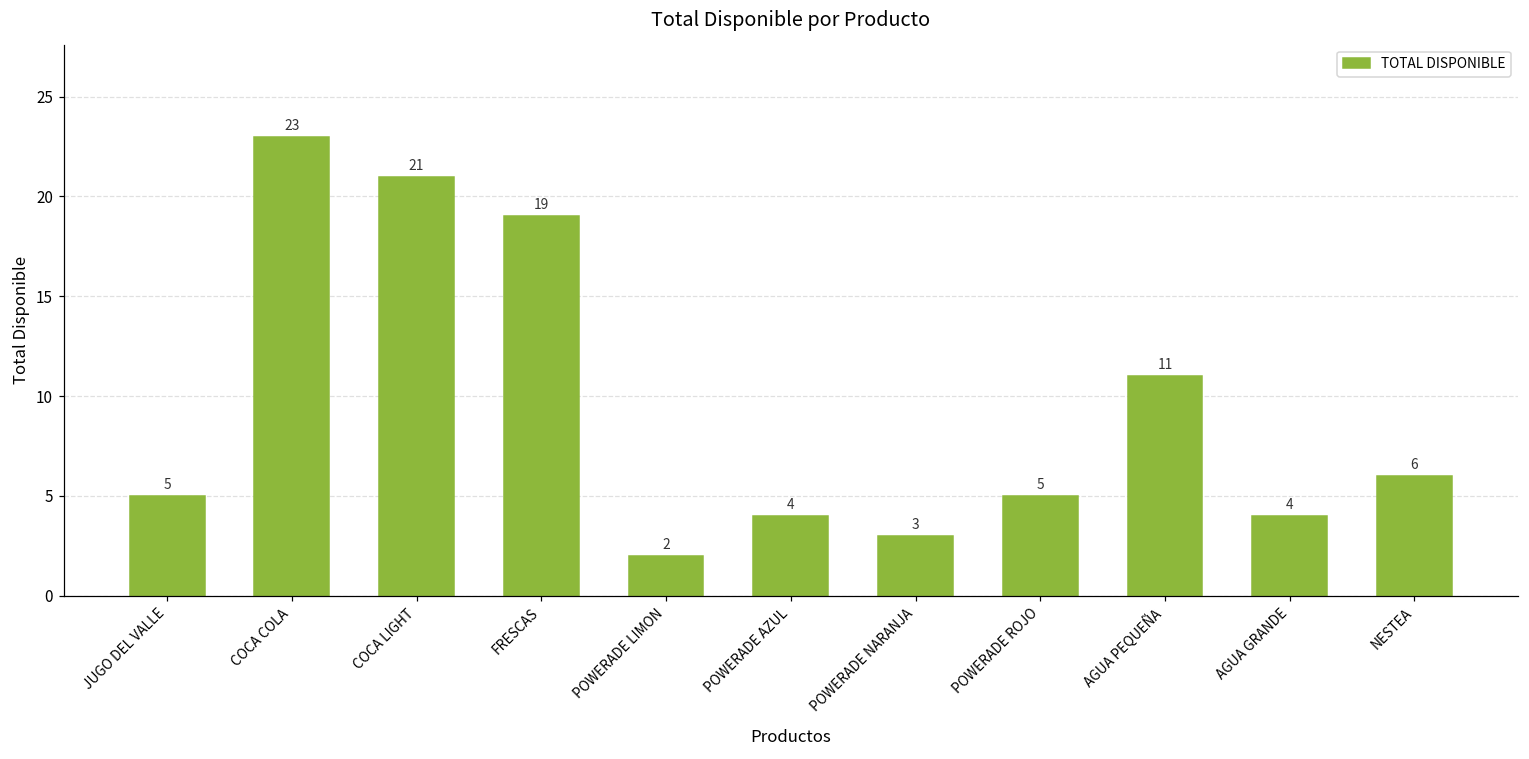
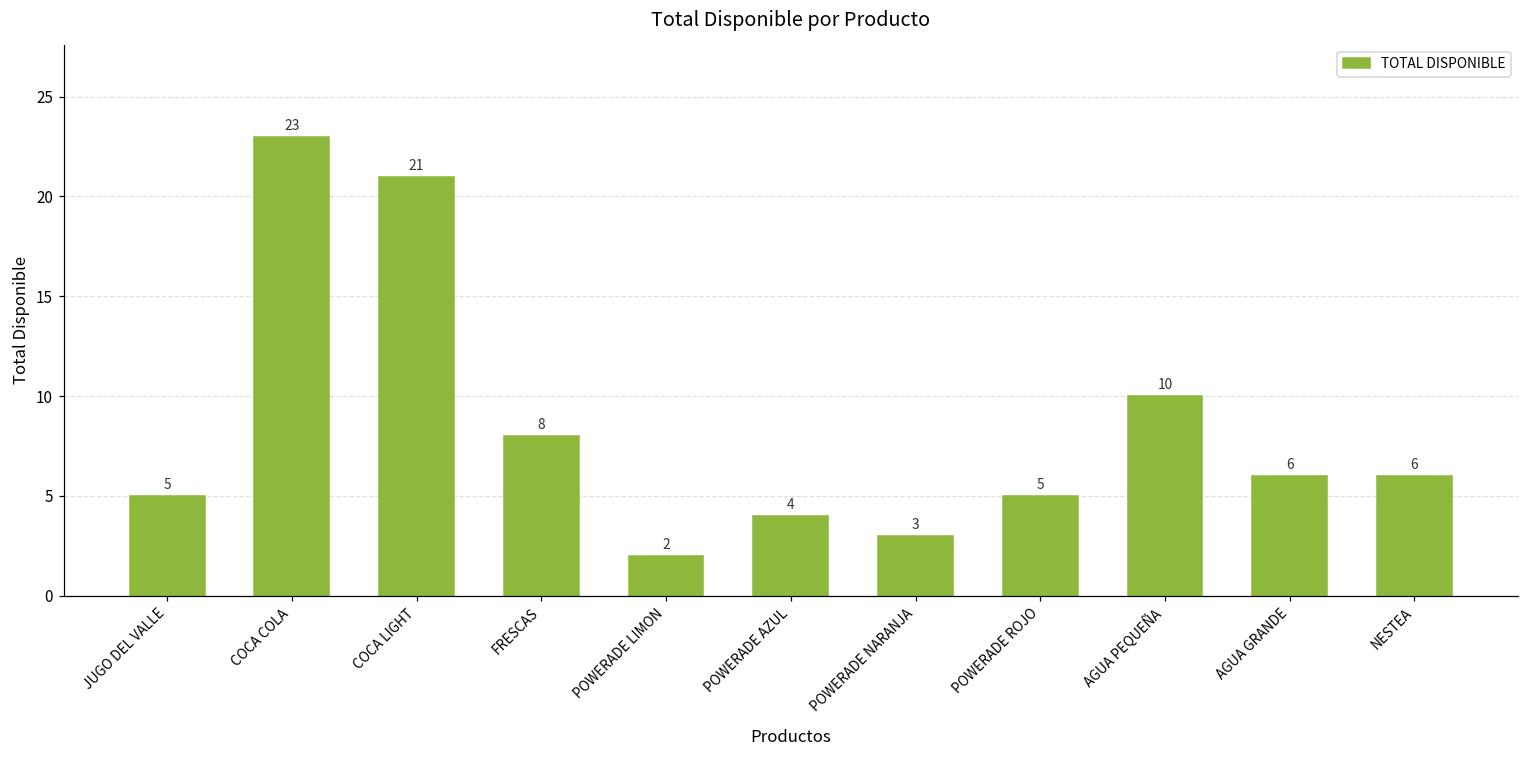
  {
    "JUGO DEL VALLE": 5,
    "COCA COLA": 23,
    "COCA LIGHT": 21,
-   "FRESCAS": 19,
+   "FRESCAS": 8,
    "POWERADE LIMON": 2,
    "POWERADE AZUL": 4,
    "POWERADE NARANJA": 3,
    "POWERADE ROJO": 5,
-   "AGUA PEQUEÑA": 11,
-   "AGUA GRANDE": 4,
+   "AGUA PEQUEÑA": 10,
+   "AGUA GRANDE": 6,
    "NESTEA": 6
  }
